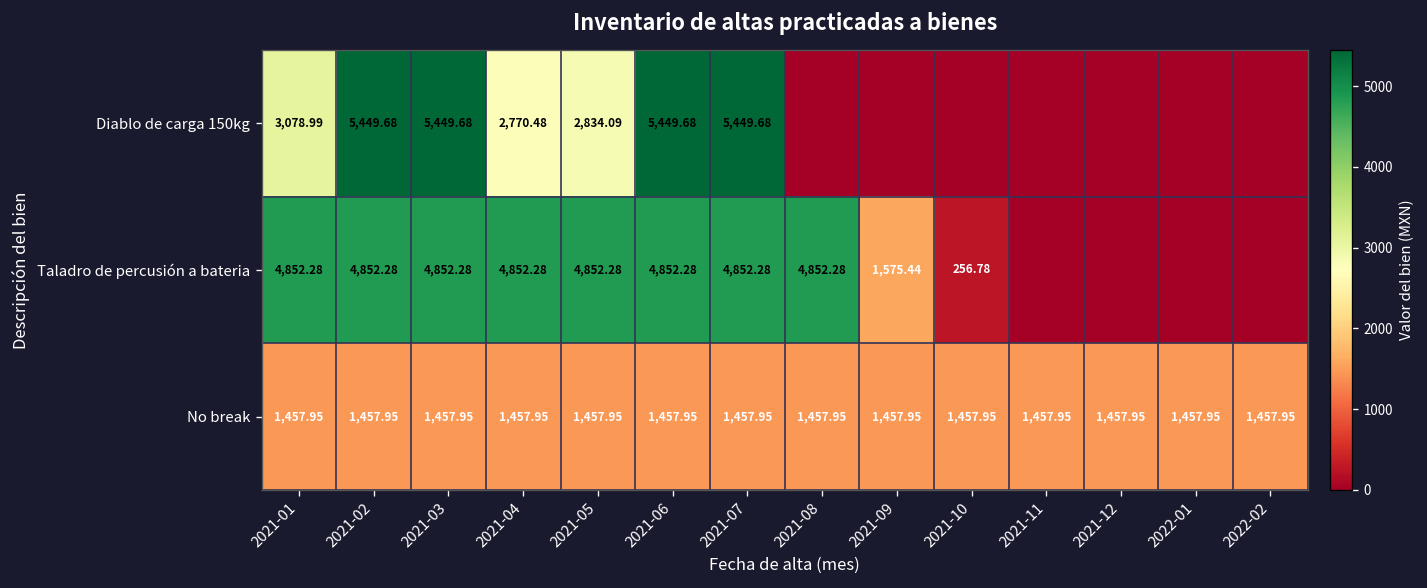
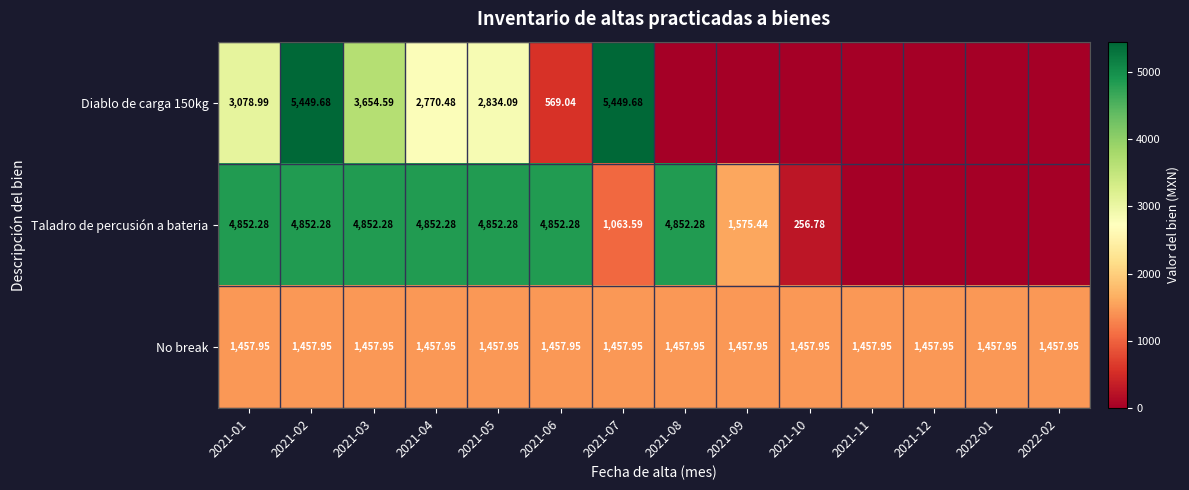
  {
    "Diablo de carga 150kg": {
      "2021-01": "3,078.99",
      "2021-02": "5,449.68",
-     "2021-03": "5,449.68",
+     "2021-03": "3,654.59",
      "2021-04": "2,770.48",
      "2021-05": "2,834.09",
-     "2021-06": "5,449.68",
+     "2021-06": "569.04",
      "2021-07": "5,449.68"
    },
    "Taladro de percusión a bateria": {
      "2021-01": "4,852.28",
      "2021-02": "4,852.28",
      "2021-03": "4,852.28",
      "2021-04": "4,852.28",
      "2021-05": "4,852.28",
      "2021-06": "4,852.28",
-     "2021-07": "4,852.28",
+     "2021-07": "1,063.59",
      "2021-08": "4,852.28",
      "2021-09": "1,575.44",
      "2021-10": "256.78"
    },
    "No break": {
      "2021-01": "1,457.95",
      "2021-02": "1,457.95",
      "2021-03": "1,457.95",
      "2021-04": "1,457.95",
      "2021-05": "1,457.95",
      "2021-06": "1,457.95",
      "2021-07": "1,457.95",
      "2021-08": "1,457.95",
      "2021-09": "1,457.95",
      "2021-10": "1,457.95",
      "2021-11": "1,457.95",
      "2021-12": "1,457.95",
      "2022-01": "1,457.95",
      "2022-02": "1,457.95"
    }
  }
